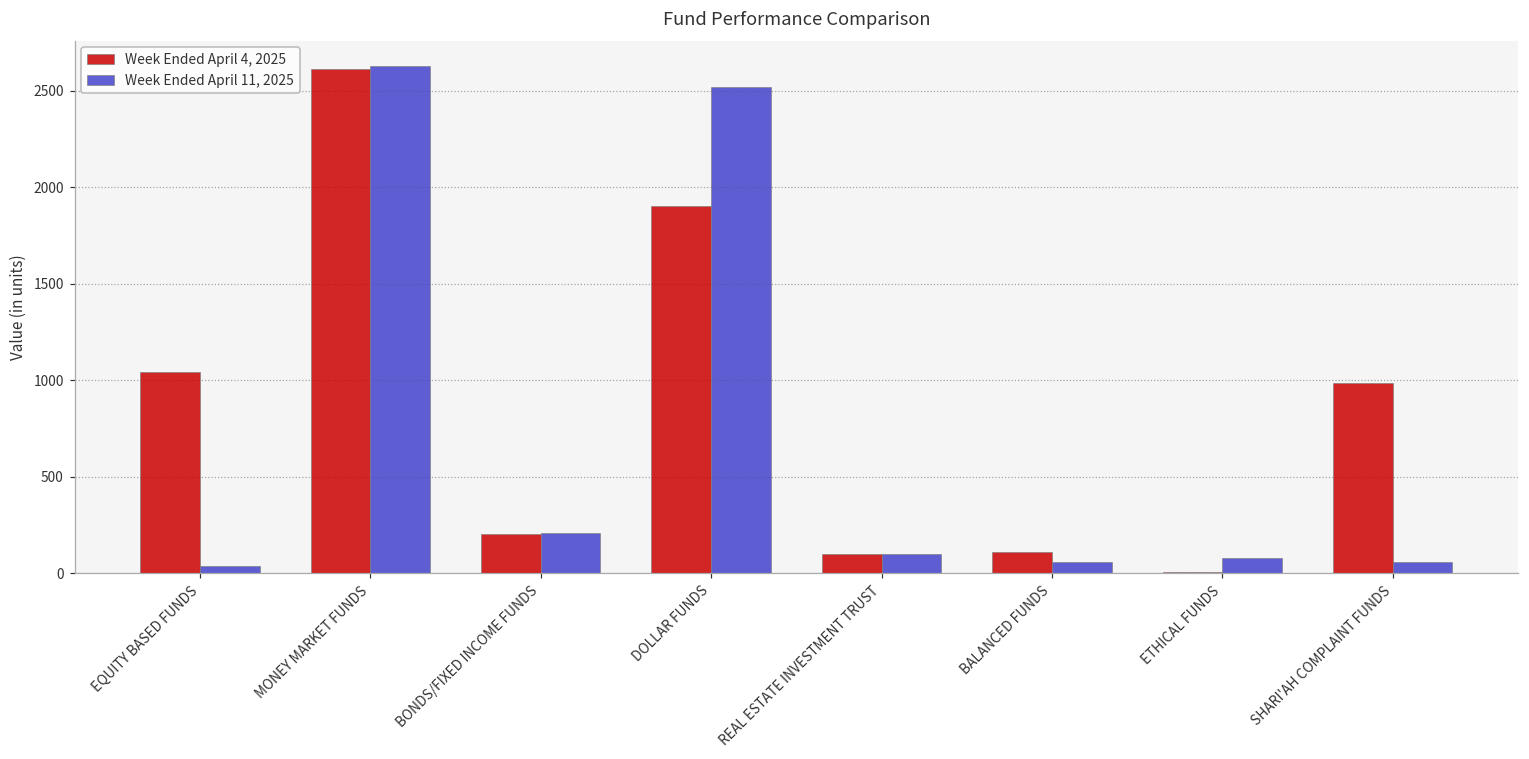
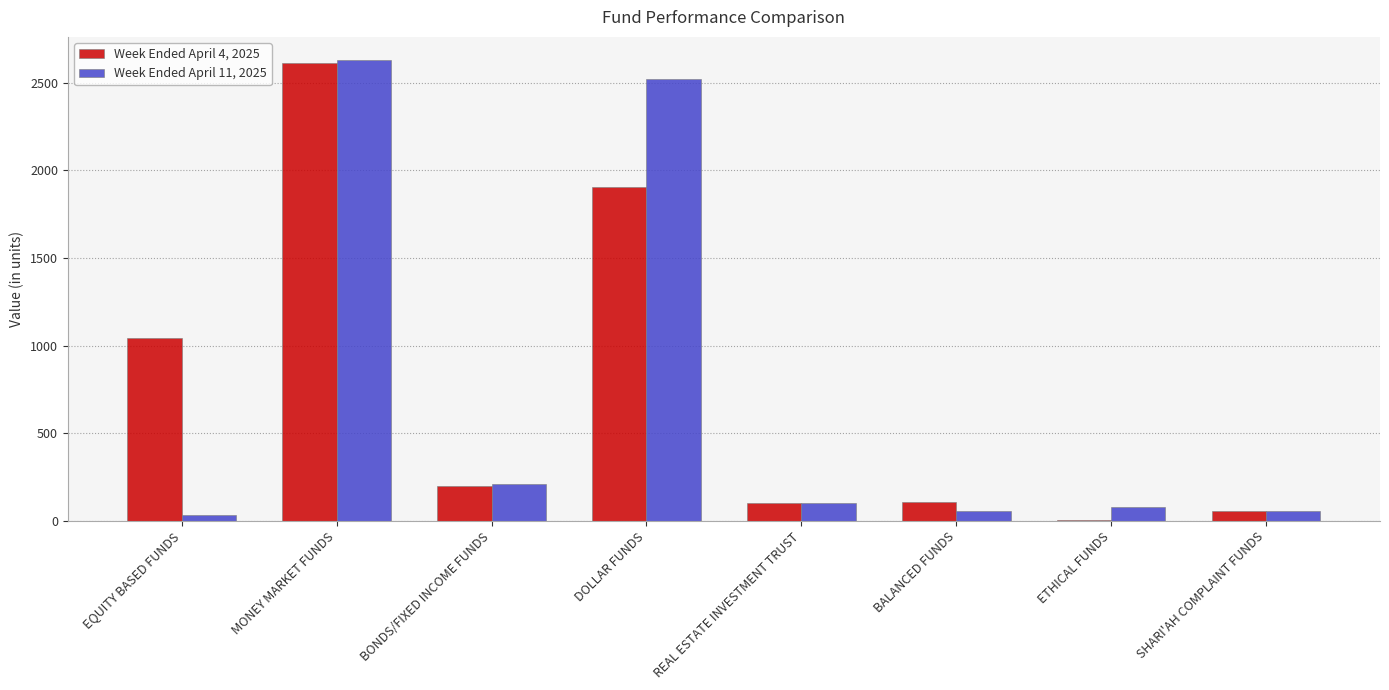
  {
    "Week Ended April 4, 2025": {
      "EQUITY BASED FUNDS": 1040,
      "MONEY MARKET FUNDS": 2610,
      "BONDS/FIXED INCOME FUNDS": 200,
      "DOLLAR FUNDS": 1910,
      "REAL ESTATE INVESTMENT TRUST": 100,
      "BALANCED FUNDS": 110,
-     "SHARI'AH COMPLAINT FUNDS": 980
+     "SHARI'AH COMPLAINT FUNDS": 60
    },
    "Week Ended April 11, 2025": {
      "EQUITY BASED FUNDS": 40,
      "MONEY MARKET FUNDS": 2630,
      "BONDS/FIXED INCOME FUNDS": 210,
      "DOLLAR FUNDS": 2520,
      "REAL ESTATE INVESTMENT TRUST": 100,
      "BALANCED FUNDS": 60,
      "ETHICAL FUNDS": 80,
      "SHARI'AH COMPLAINT FUNDS": 60
    }
  }
